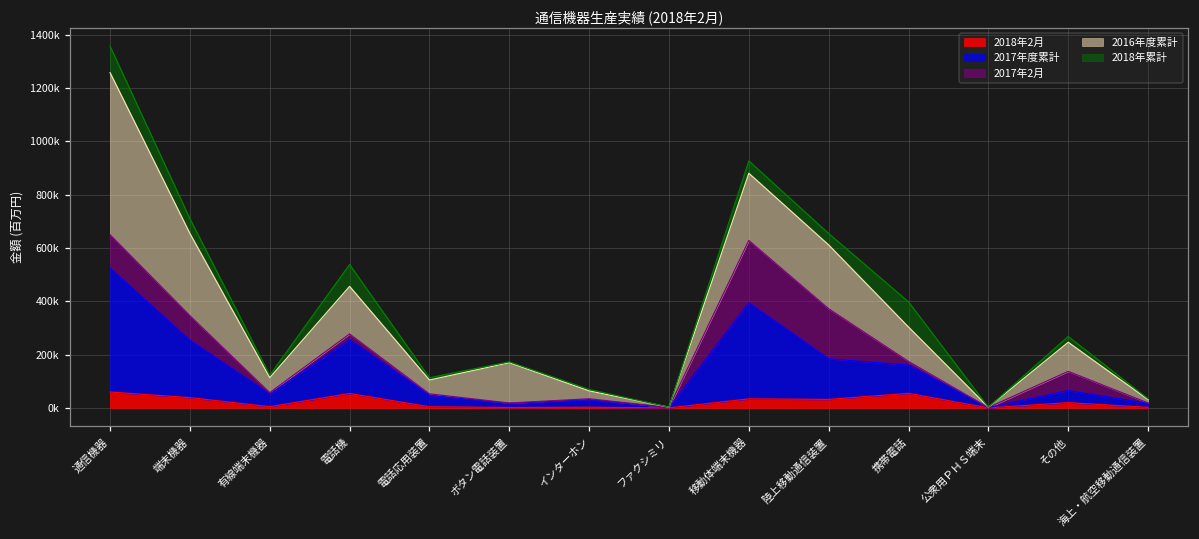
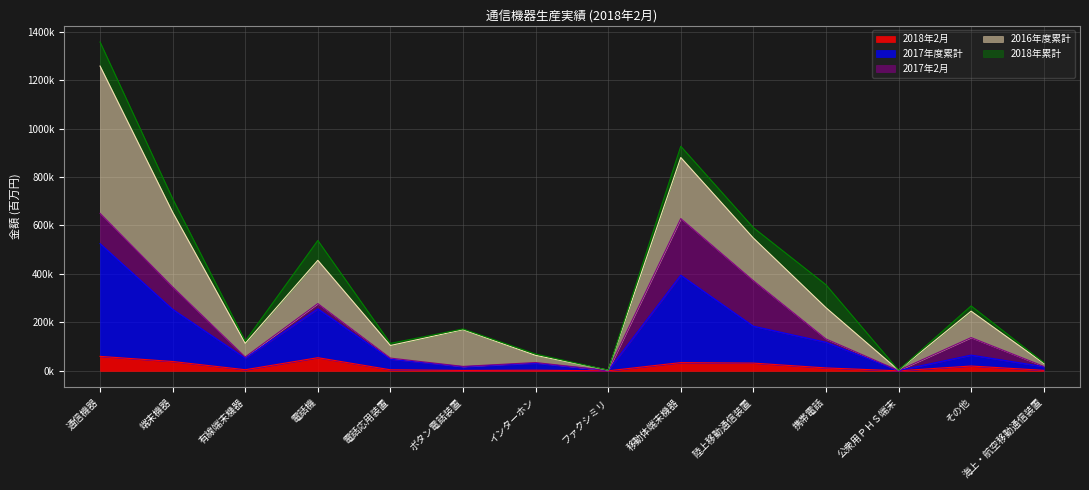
  {
    "2018年2月": {
      "通信機器": 60000,
      "端末機器": 40000,
      "有線端末機器": 0,
      "電話機": 50000,
      "電話応用装置": 0,
      "ボタン電話装置": 0,
      "インターホン": 0,
      "移動体端末機器": 30000,
      "陸上移動通信装置": 30000,
-     "携帯電話": 50000,
+     "携帯電話": 10000,
      "その他": 20000,
      "海上・航空移動通信装置": 0
    },
    "2017年度累計": {
      "通信機器": 470000,
      "端末機器": 220000,
      "電話機": 200000,
      "移動体端末機器": 360000,
      "陸上移動通信装置": 150000,
      "携帯電話": 110000,
      "その他": 50000
    },
    "2017年2月": {
      "通信機器": 130000,
      "端末機器": 90000,
      "電話機": 20000,
      "移動体端末機器": 230000,
      "陸上移動通信装置": 190000,
      "携帯電話": 10000,
      "その他": 70000
    },
    "2016年度累計": {
      "通信機器": 610000,
      "端末機器": 310000,
      "電話機": 180000,
      "移動体端末機器": 250000,
-     "陸上移動通信装置": 240000,
+     "陸上移動通信装置": 180000,
      "携帯電話": 130000,
      "その他": 110000
    },
    "2018年累計": {
      "通信機器": 100000,
      "端末機器": 60000,
      "電話機": 80000,
      "移動体端末機器": 50000,
      "陸上移動通信装置": 40000,
      "携帯電話": 90000,
      "その他": 20000
    }
  }
